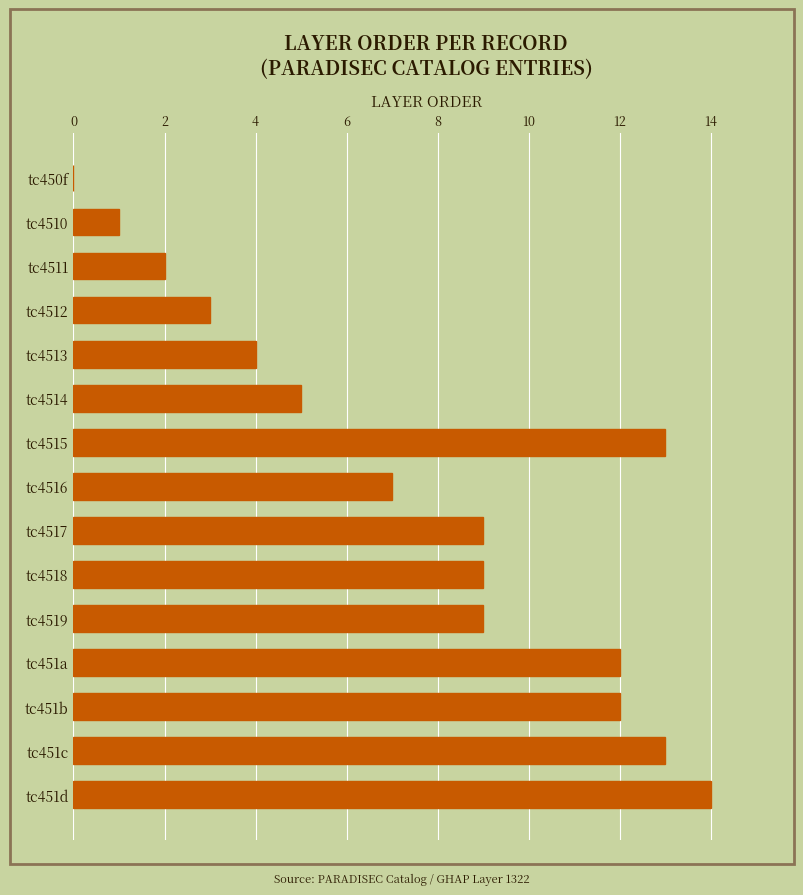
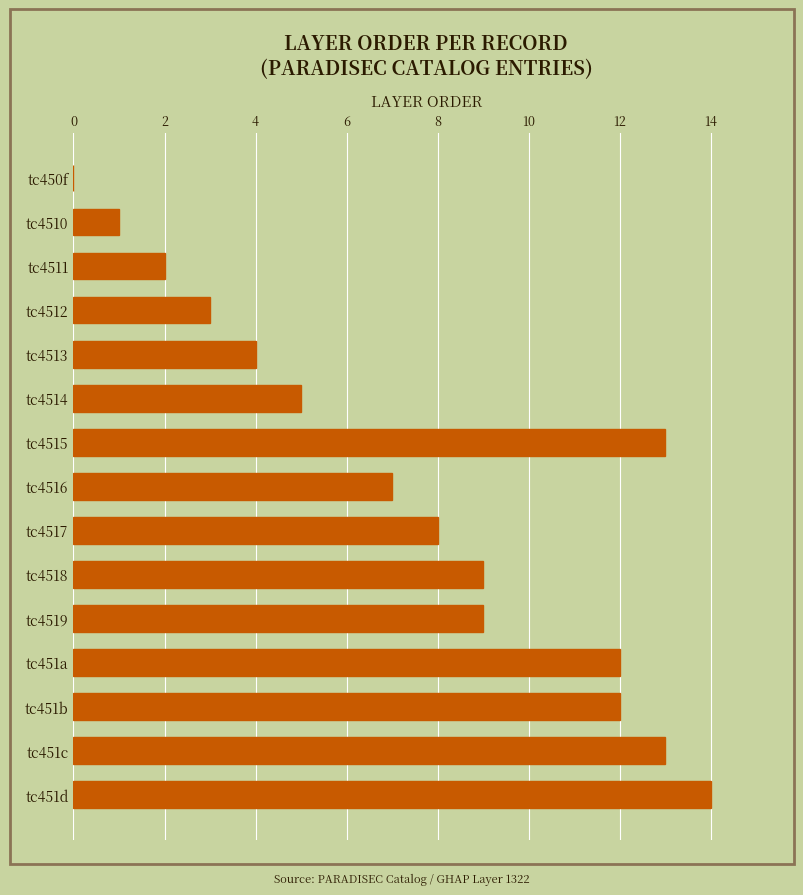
  {
    "tc450f": 0,
    "tc4510": 1,
    "tc4511": 2,
    "tc4512": 3,
    "tc4513": 4,
    "tc4514": 5,
    "tc4515": 13,
    "tc4516": 7,
-   "tc4517": 9,
+   "tc4517": 8,
    "tc4518": 9,
    "tc4519": 9,
    "tc451a": 12,
    "tc451b": 12,
    "tc451c": 13,
    "tc451d": 14
  }
